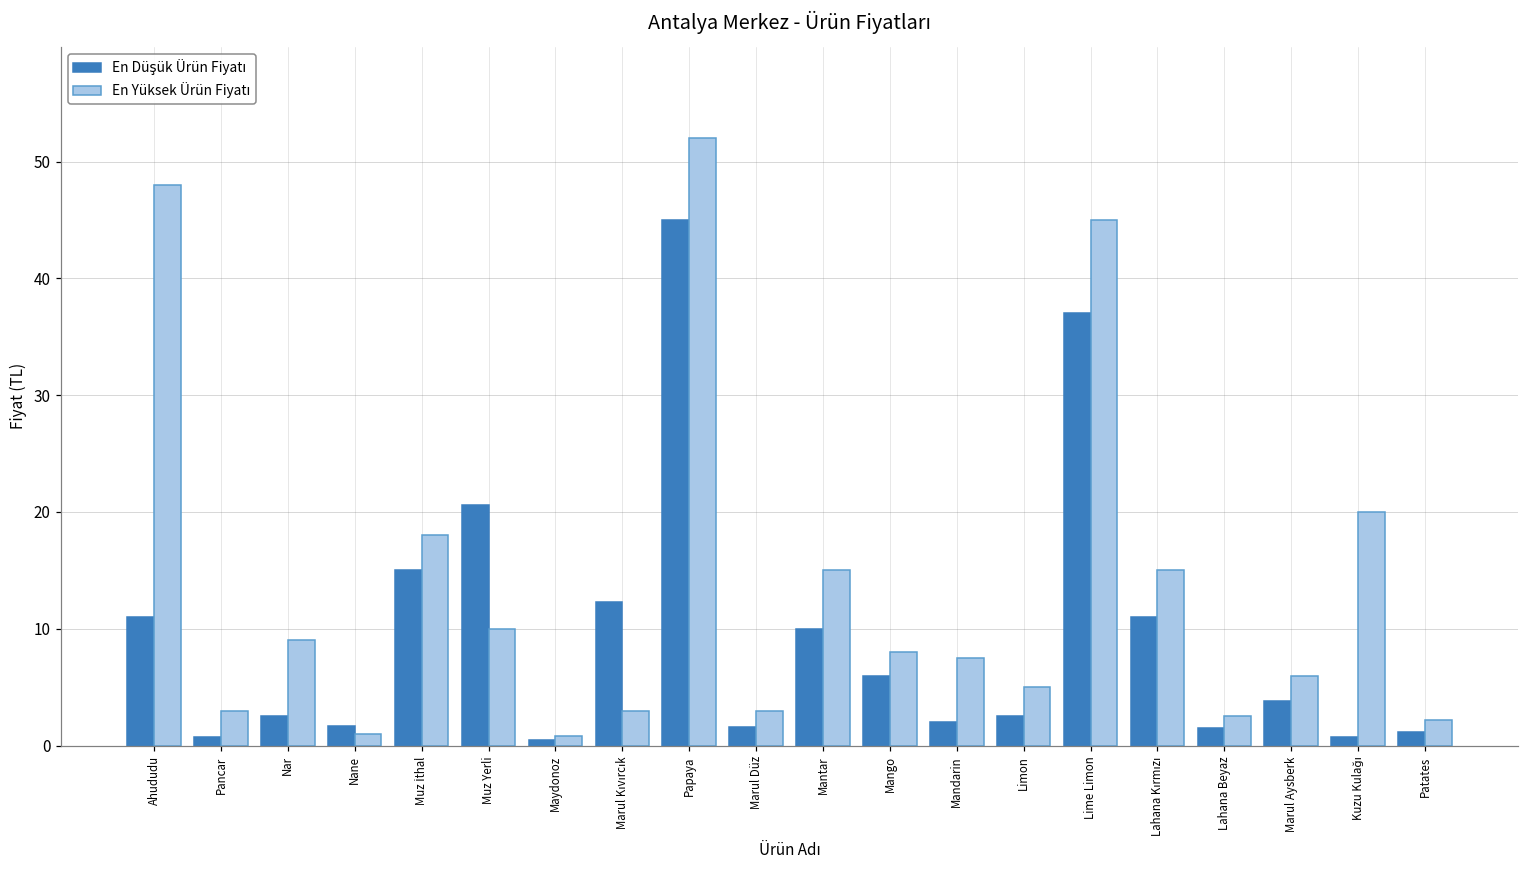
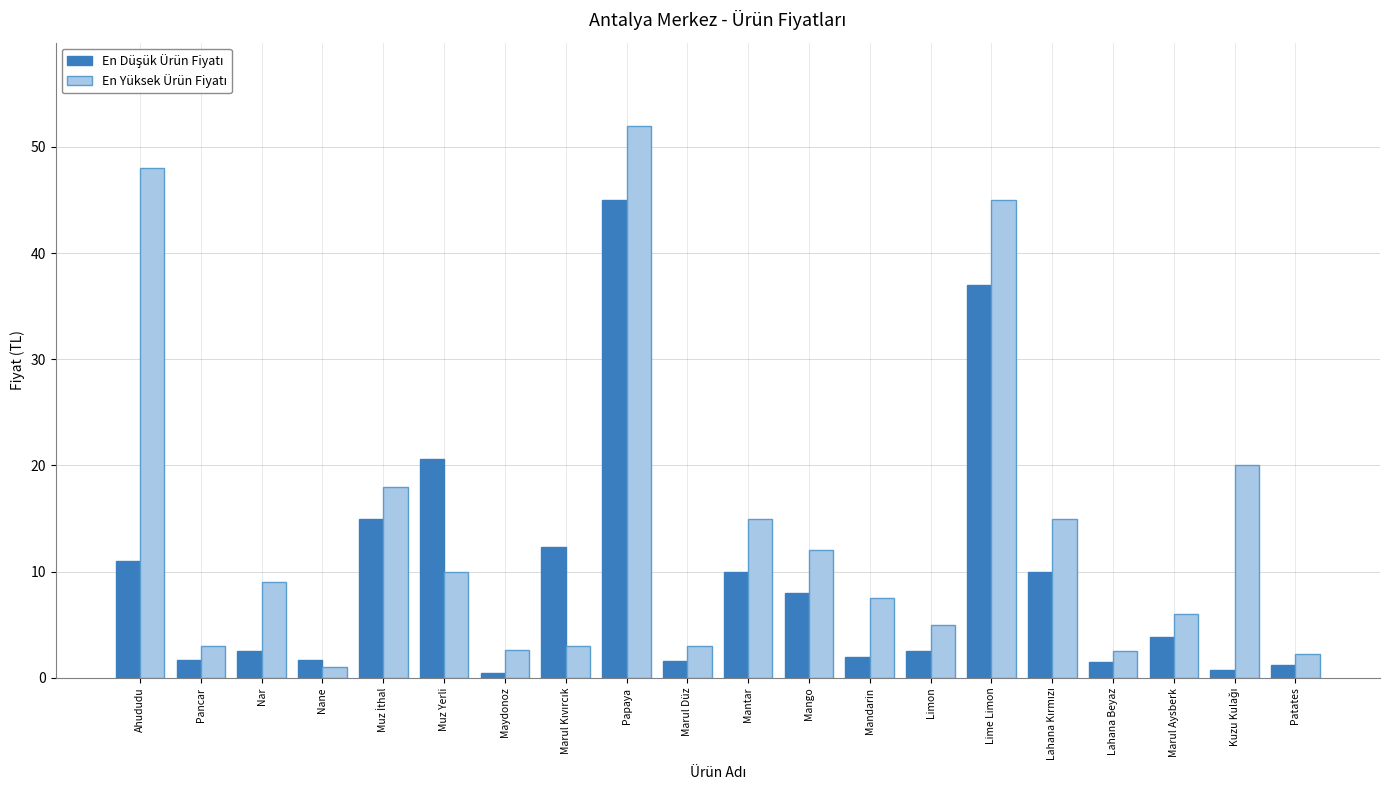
  {
    "En Düşük Ürün Fiyatı": {
      "Ahududu": 11.0,
-     "Pancar": 0.7,
+     "Pancar": 1.7,
      "Nar": 2.5,
      "Nane": 1.7,
      "Muz İthal": 15.0,
      "Muz Yerli": 20.6,
      "Maydonoz": 0.5,
      "Marul Kıvırcık": 12.3,
      "Papaya": 45.0,
      "Marul Düz": 1.6,
      "Mantar": 10.0,
-     "Mango": 6,
+     "Mango": 8,
      "Mandarin": 2.0,
      "Limon": 2.5,
      "Lime Limon": 37.0,
-     "Lahana Kırmızı": 11,
+     "Lahana Kırmızı": 10,
      "Lahana Beyaz": 1.5,
      "Marul Aysberk": 3.8,
      "Kuzu Kulağı": 0.7,
      "Patates": 1.2
    },
    "En Yüksek Ürün Fiyatı": {
      "Ahududu": 48.0,
      "Pancar": 3.0,
      "Nar": 9.0,
      "Nane": 1.0,
      "Muz İthal": 18.0,
      "Muz Yerli": 10.0,
-     "Maydonoz": 0.8,
+     "Maydonoz": 2.6,
      "Marul Kıvırcık": 3.0,
      "Papaya": 52.0,
      "Marul Düz": 3.0,
      "Mantar": 15.0,
-     "Mango": 8,
+     "Mango": 12,
      "Mandarin": 7.5,
      "Limon": 5.0,
      "Lime Limon": 45.0,
      "Lahana Kırmızı": 15.0,
      "Lahana Beyaz": 2.5,
      "Marul Aysberk": 6.0,
      "Kuzu Kulağı": 20.0,
      "Patates": 2.2
    }
  }
